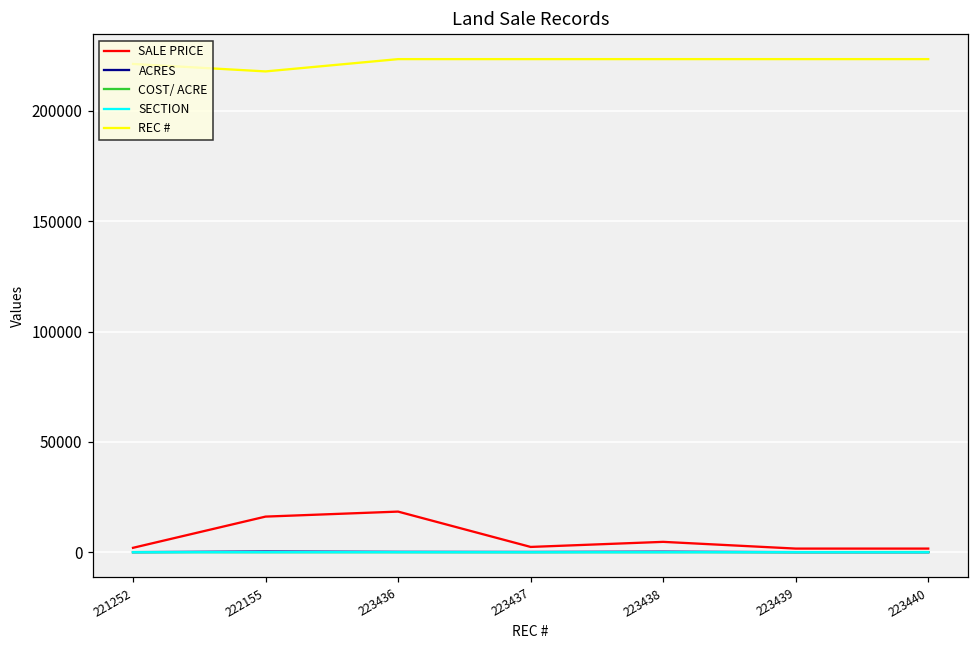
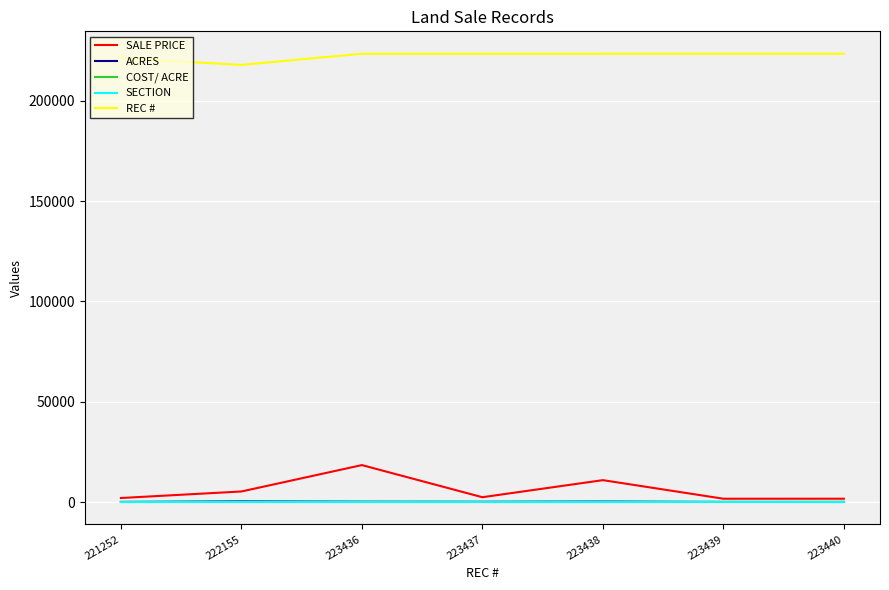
  {
    "SALE PRICE": {
      "221252": 2000,
-     "222155": 16000,
+     "222155": 5000,
      "223436": 18000,
      "223437": 2000,
-     "223438": 5000,
+     "223438": 11000,
      "223439": 2000,
      "223440": 2000
    },
    "REC #": {
      "222155": 218000,
      "223436": 223000,
      "223437": 223000,
      "223438": 223000,
      "223439": 223000,
      "223440": 223000
    }
  }
